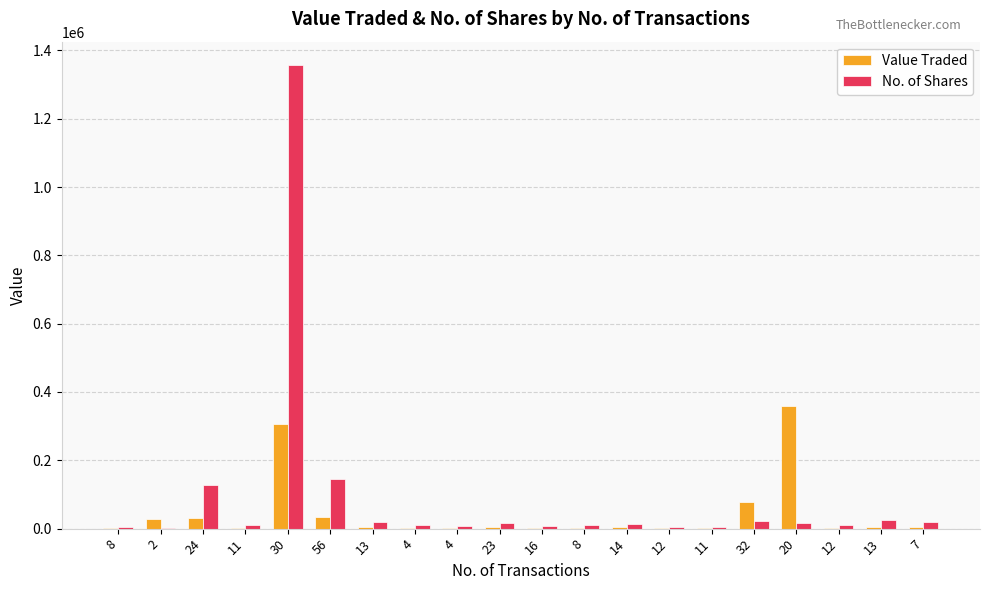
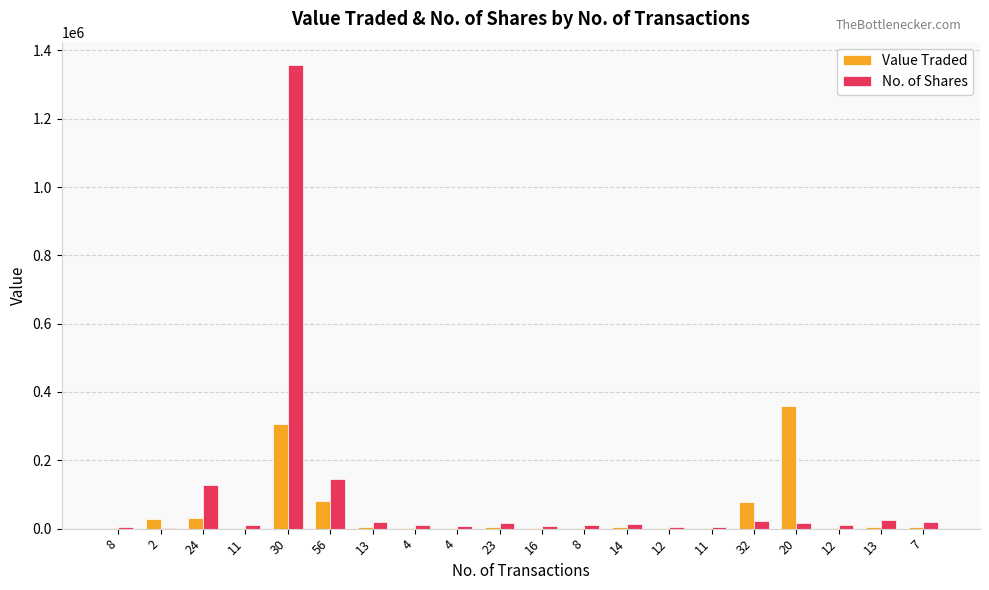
  {
    "Value Traded": {
      "2": 30000,
      "24": 30000,
      "30": 310000,
-     "56": 30000,
+     "56": 80000,
      "32": 80000,
      "20": 360000
    },
    "No. of Shares": {
      "24": 130000,
      "30": 1360000,
      "56": 140000,
      "23": 20000,
      "14": 10000,
      "32": 20000,
      "20": 20000,
      "7": 20000
    }
  }
